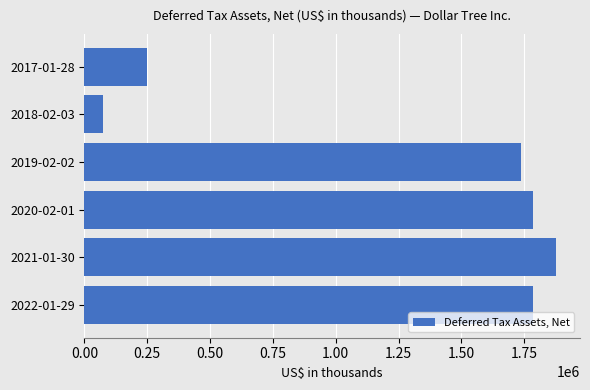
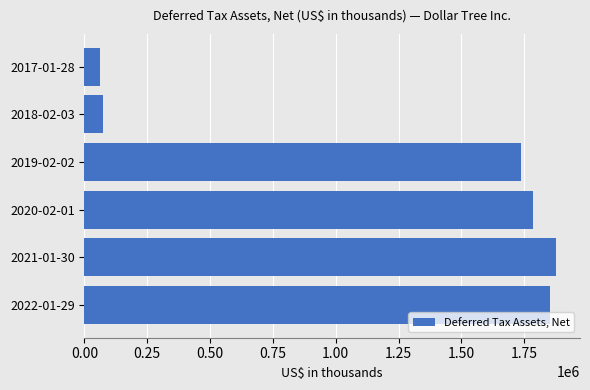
  {
-   "2017-01-28": 250000,
+   "2017-01-28": 60000,
    "2018-02-03": 70000,
    "2019-02-02": 1740000,
    "2020-02-01": 1780000,
    "2021-01-30": 1880000,
-   "2022-01-29": 1790000
+   "2022-01-29": 1850000
  }
